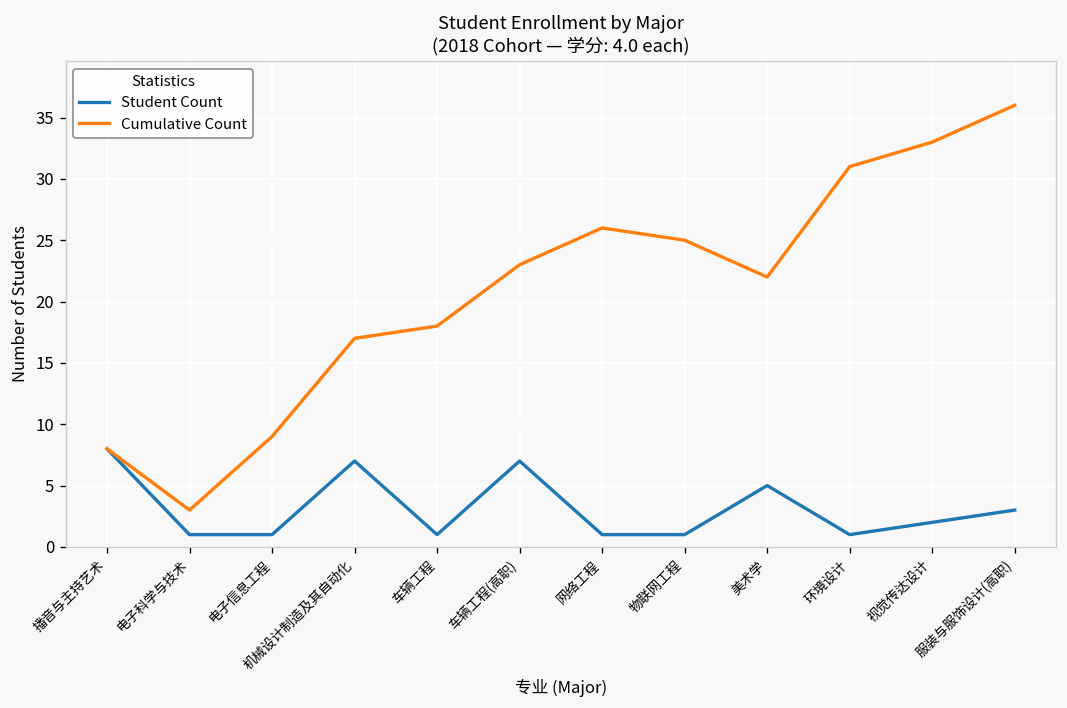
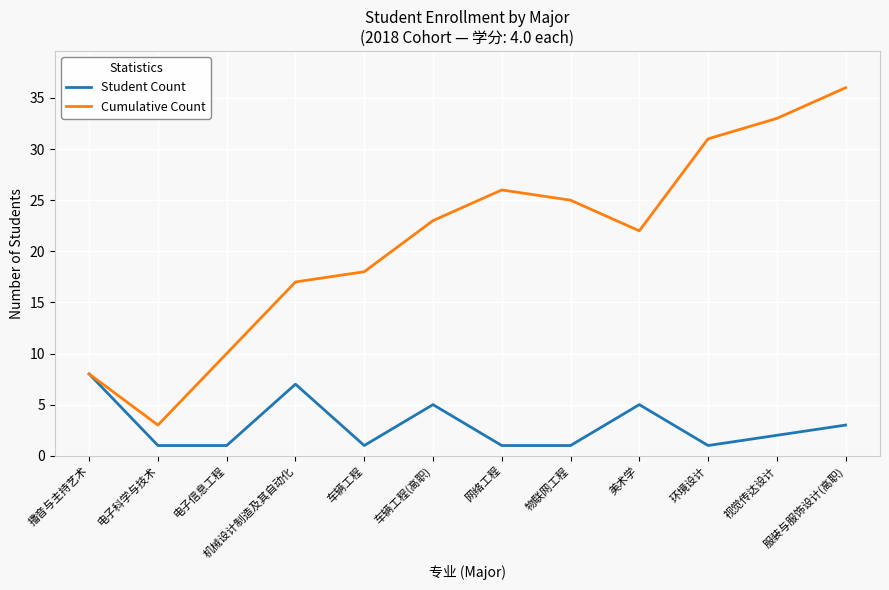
  {
    "Student Count": {
      "电子科学与技术": 1,
      "电子信息工程": 1,
      "机械设计制造及其自动化": 7,
      "车辆工程": 1,
-     "车辆工程(高职)": 7,
+     "车辆工程(高职)": 5,
      "网络工程": 1,
      "物联网工程": 1,
      "美术学": 5,
      "环境设计": 1,
      "视觉传达设计": 2,
      "服装与服饰设计(高职)": 3
    },
    "Cumulative Count": {
      "电子科学与技术": 3,
-     "电子信息工程": 9,
+     "电子信息工程": 10,
      "机械设计制造及其自动化": 17,
      "车辆工程": 18,
      "车辆工程(高职)": 23,
      "网络工程": 26,
      "物联网工程": 25,
      "美术学": 22,
      "环境设计": 31,
      "视觉传达设计": 33,
      "服装与服饰设计(高职)": 36
    }
  }
